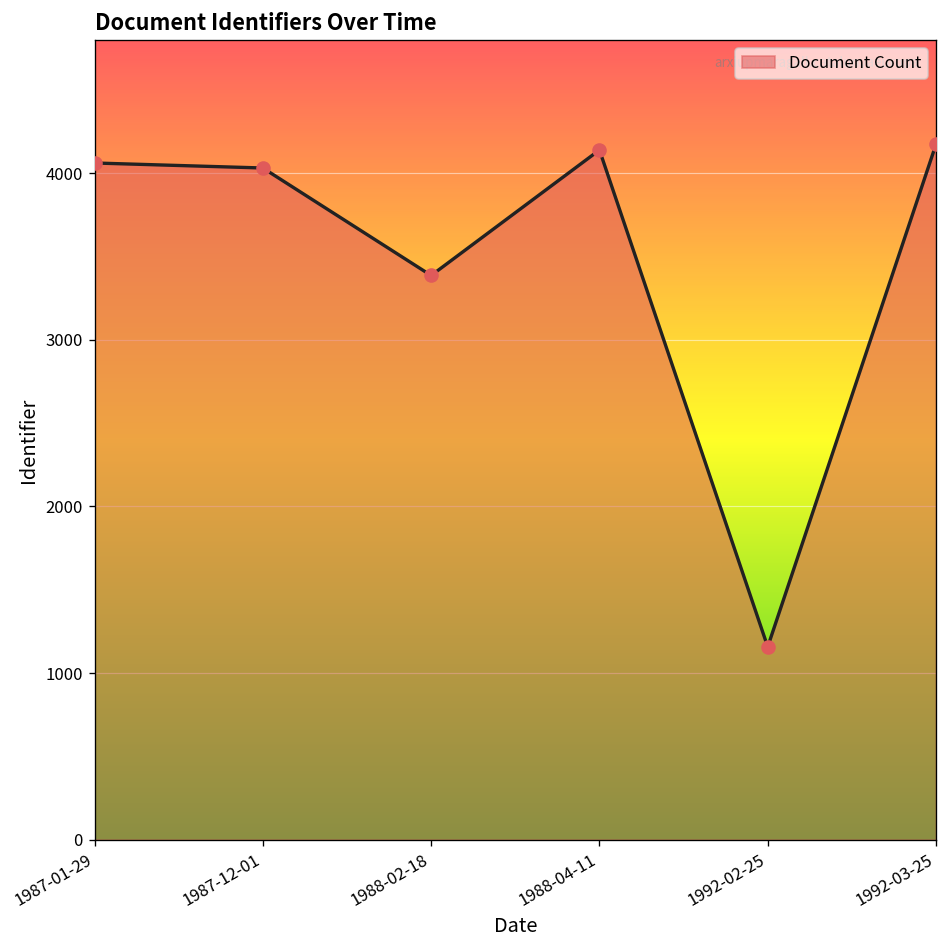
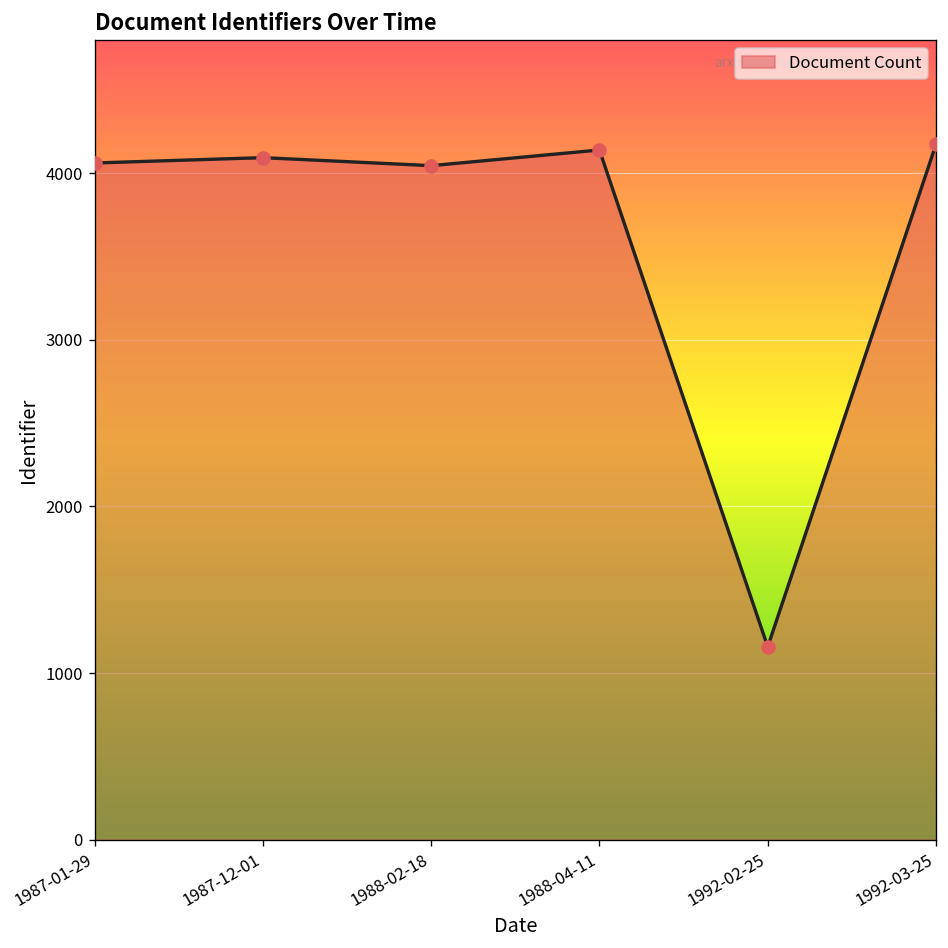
  {
    "1987-01-29": 4060,
-   "1987-12-01": 4030,
-   "1988-02-18": 3390,
+   "1987-12-01": 4090,
+   "1988-02-18": 4050,
    "1988-04-11": 4140,
    "1992-02-25": 1160,
    "1992-03-25": 4170
  }
